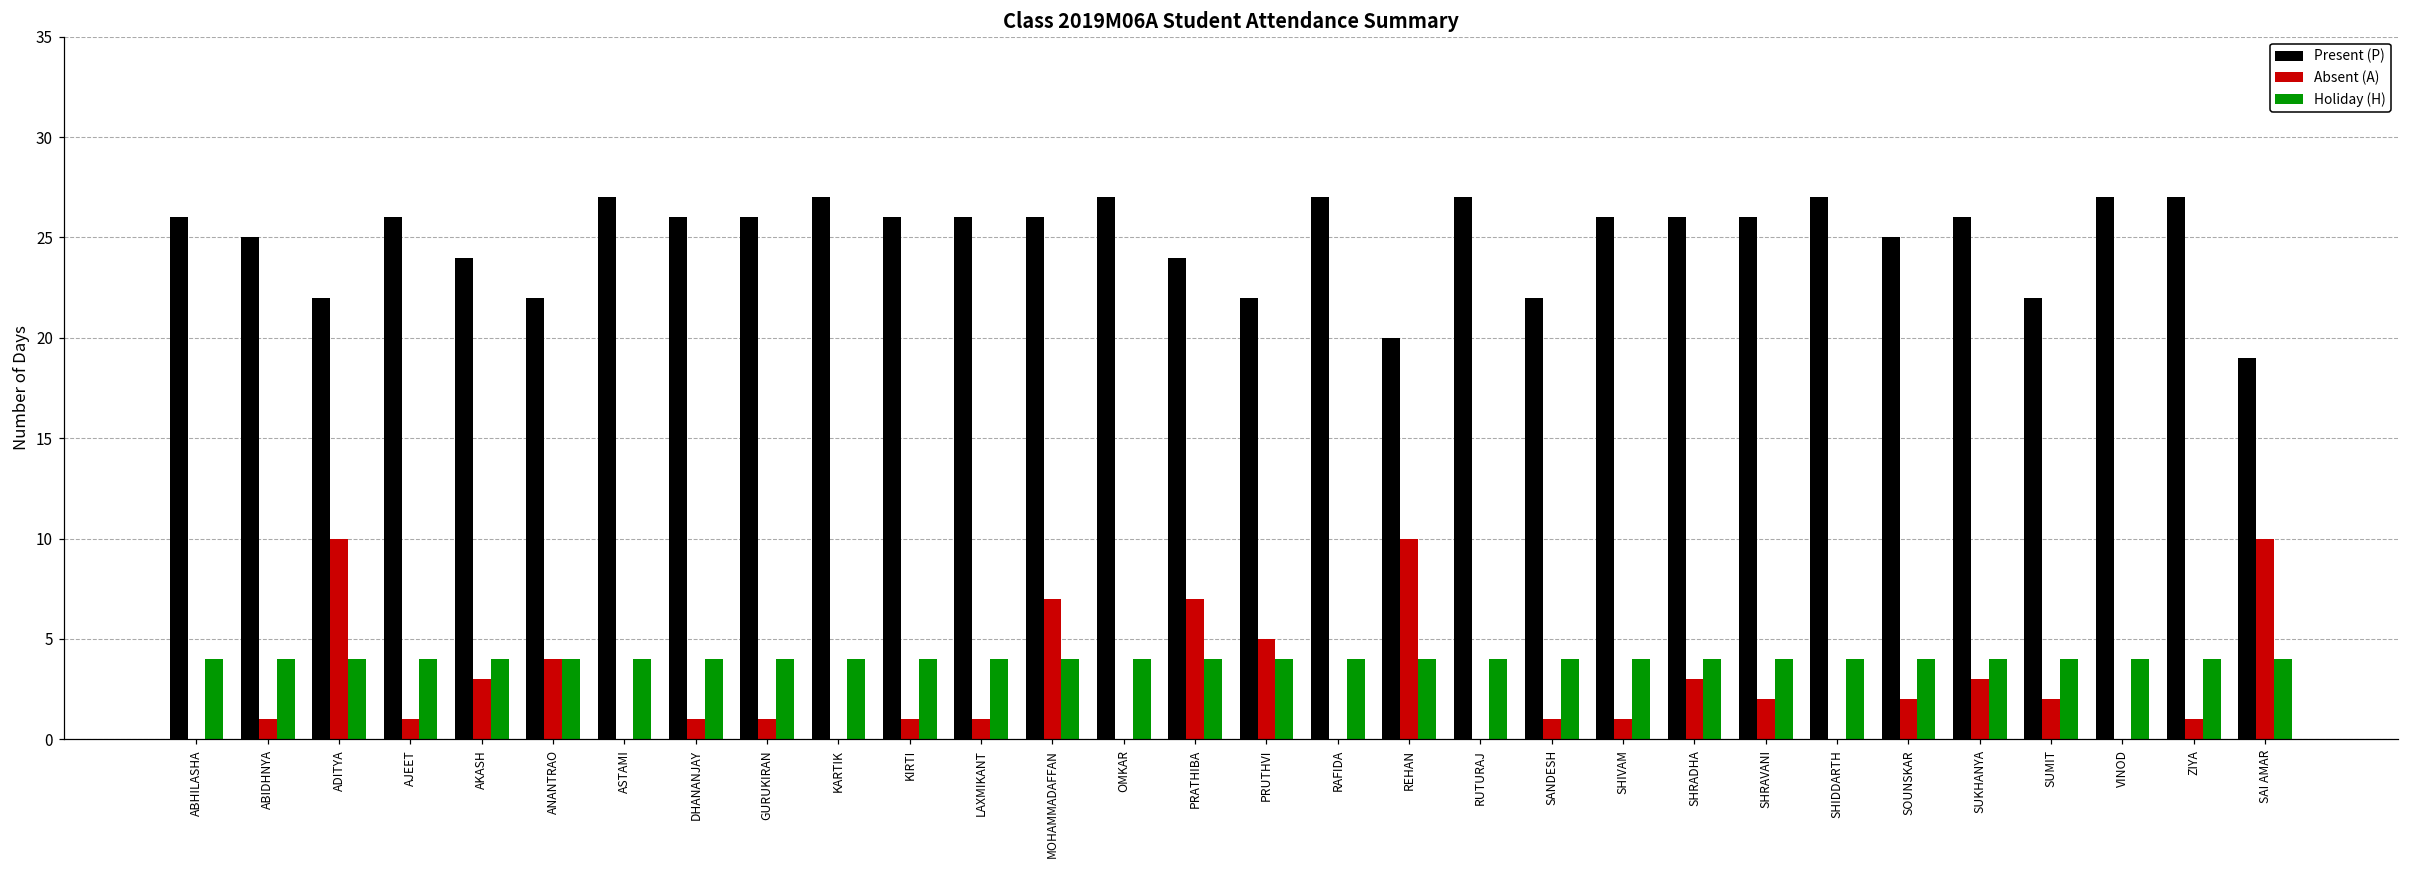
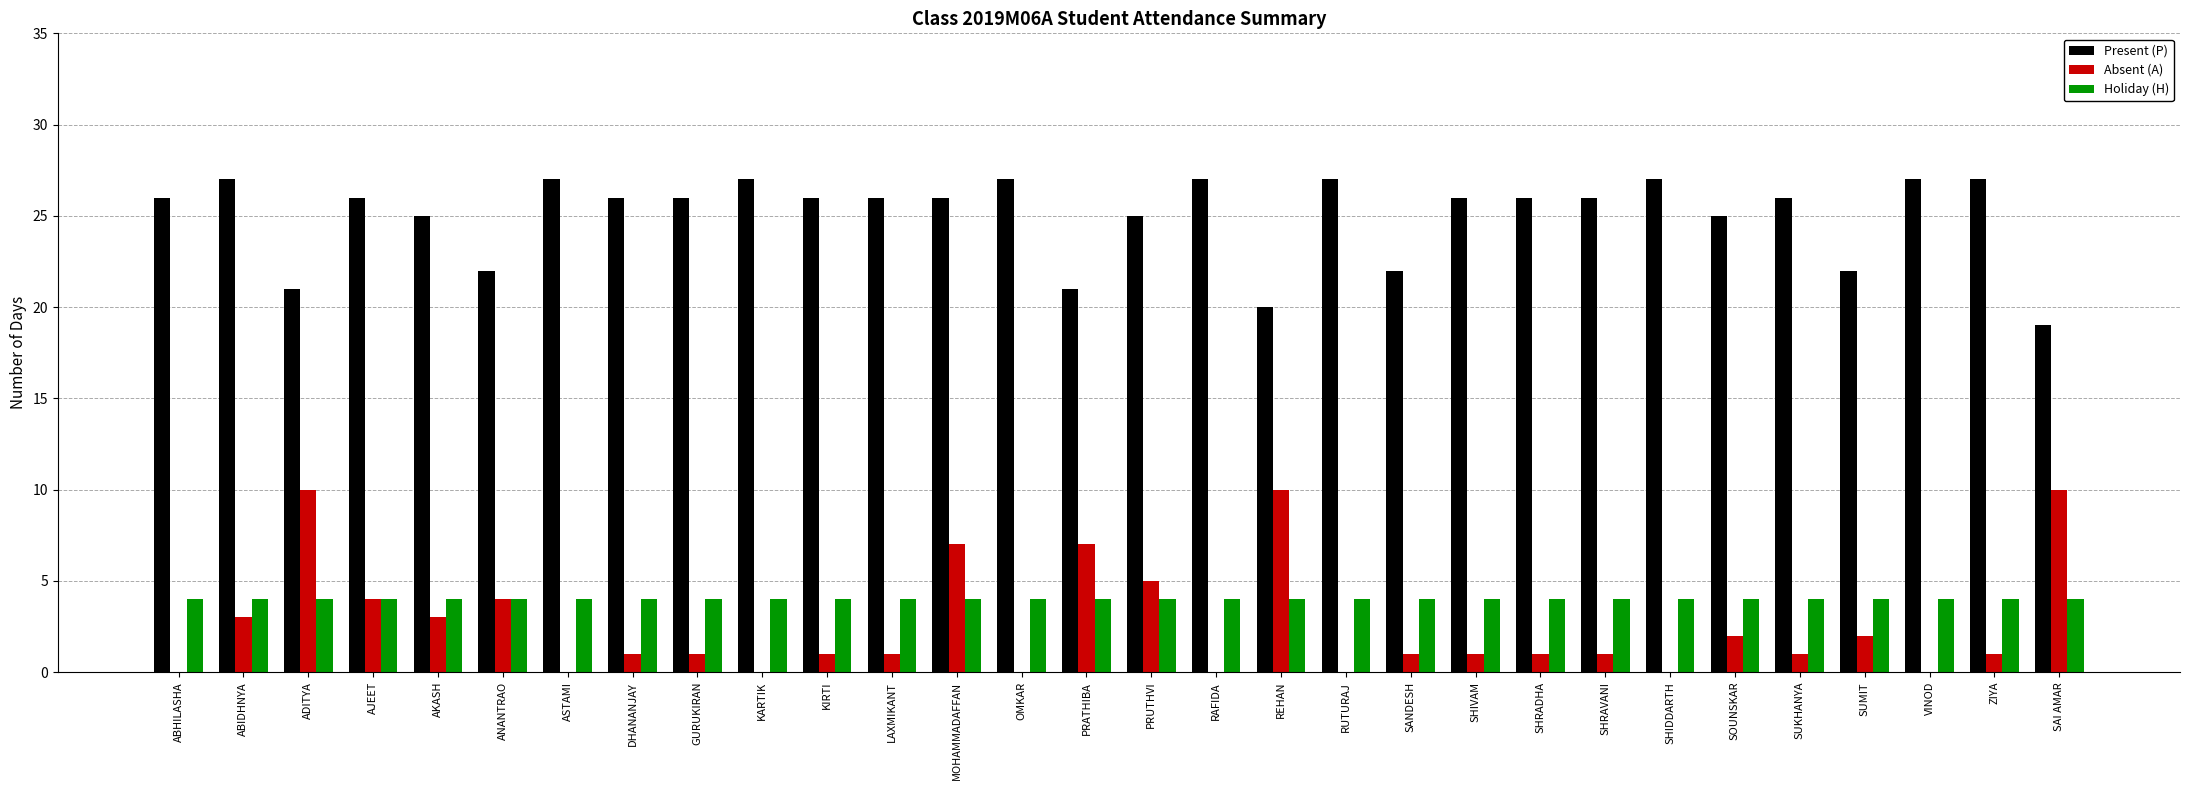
  {
    "Present (P)": {
      "ABHILASHA": 26,
-     "ABIDHNYA": 25,
-     "ADITYA": 22,
+     "ABIDHNYA": 27,
+     "ADITYA": 21,
      "AJEET": 26,
-     "AKASH": 24,
+     "AKASH": 25,
      "ANANTRAO": 22,
      "ASTAMI": 27,
      "DHANANJAY": 26,
      "GURUKIRAN": 26,
      "KARTIK": 27,
      "KIRTI": 26,
      "LAXMIKANT": 26,
      "MOHAMMADAFFAN": 26,
      "OMKAR": 27,
-     "PRATHIBA": 24,
-     "PRUTHVI": 22,
+     "PRATHIBA": 21,
+     "PRUTHVI": 25,
      "RAFIDA": 27,
      "REHAN": 20,
      "RUTURAJ": 27,
      "SANDESH": 22,
      "SHIVAM": 26,
      "SHRADHA": 26,
      "SHRAVANI": 26,
      "SHIDDARTH": 27,
      "SOUNSKAR": 25,
      "SUKHANYA": 26,
      "SUMIT": 22,
      "VINOD": 27,
      "ZIYA": 27,
      "SAI AMAR": 19
    },
    "Absent (A)": {
      "ABHILASHA": 0,
-     "ABIDHNYA": 1,
+     "ABIDHNYA": 3,
      "ADITYA": 10,
-     "AJEET": 1,
+     "AJEET": 4,
      "AKASH": 3,
      "ANANTRAO": 4,
      "ASTAMI": 0,
      "DHANANJAY": 1,
      "GURUKIRAN": 1,
      "KARTIK": 0,
      "KIRTI": 1,
      "LAXMIKANT": 1,
      "MOHAMMADAFFAN": 7,
      "OMKAR": 0,
      "PRATHIBA": 7,
      "PRUTHVI": 5,
      "RAFIDA": 0,
      "REHAN": 10,
      "RUTURAJ": 0,
      "SANDESH": 1,
      "SHIVAM": 1,
-     "SHRADHA": 3,
-     "SHRAVANI": 2,
+     "SHRADHA": 1,
+     "SHRAVANI": 1,
      "SHIDDARTH": 0,
      "SOUNSKAR": 2,
-     "SUKHANYA": 3,
+     "SUKHANYA": 1,
      "SUMIT": 2,
      "VINOD": 0,
      "ZIYA": 1,
      "SAI AMAR": 10
    },
    "Holiday (H)": {
      "ABHILASHA": 4,
      "ABIDHNYA": 4,
      "ADITYA": 4,
      "AJEET": 4,
      "AKASH": 4,
      "ANANTRAO": 4,
      "ASTAMI": 4,
      "DHANANJAY": 4,
      "GURUKIRAN": 4,
      "KARTIK": 4,
      "KIRTI": 4,
      "LAXMIKANT": 4,
      "MOHAMMADAFFAN": 4,
      "OMKAR": 4,
      "PRATHIBA": 4,
      "PRUTHVI": 4,
      "RAFIDA": 4,
      "REHAN": 4,
      "RUTURAJ": 4,
      "SANDESH": 4,
      "SHIVAM": 4,
      "SHRADHA": 4,
      "SHRAVANI": 4,
      "SHIDDARTH": 4,
      "SOUNSKAR": 4,
      "SUKHANYA": 4,
      "SUMIT": 4,
      "VINOD": 4,
      "ZIYA": 4,
      "SAI AMAR": 4
    }
  }
